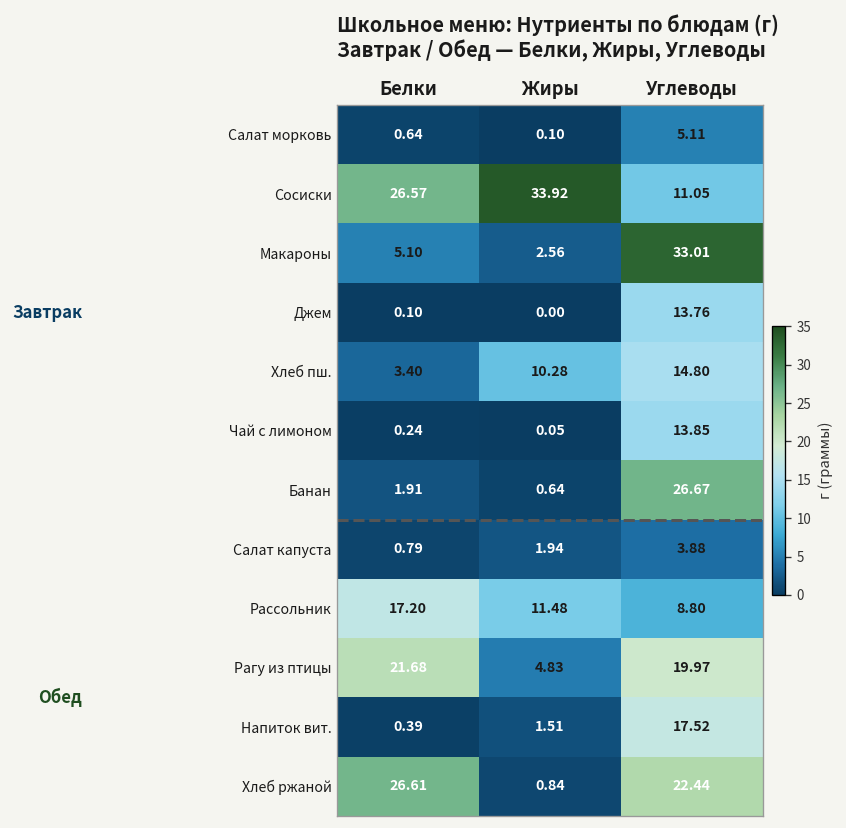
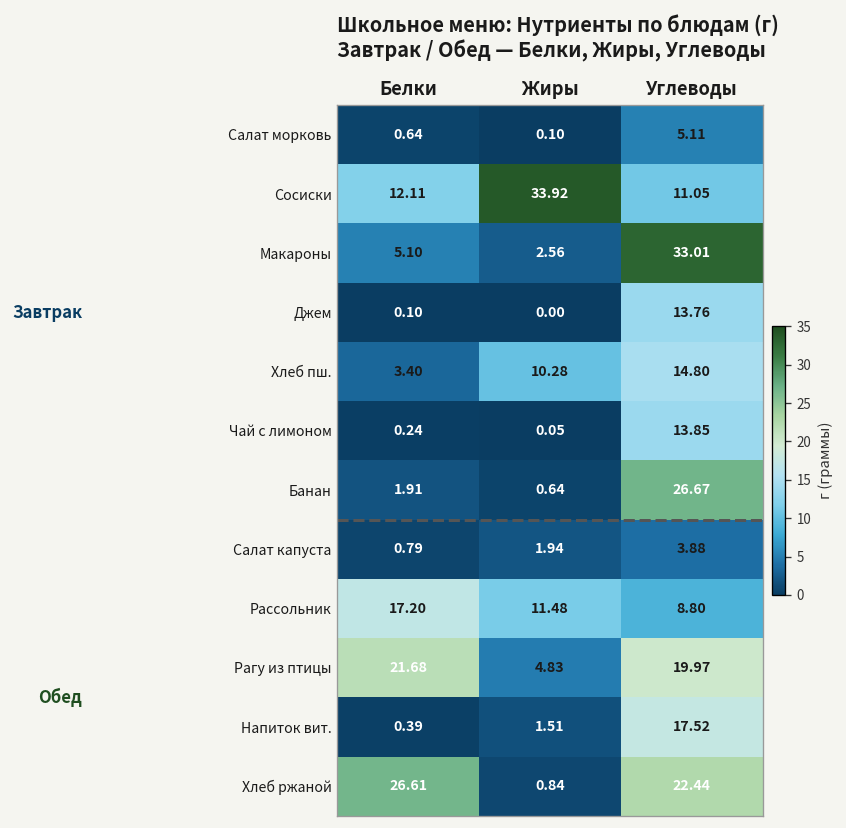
  {
    "Салат морковь": {
      "Белки": 0.64,
      "Жиры": 0.10,
      "Углеводы": 5.11
    },
    "Сосиски": {
-     "Белки": 26.57,
+     "Белки": 12.11,
      "Жиры": 33.92,
      "Углеводы": 11.05
    },
    "Макароны": {
      "Белки": 5.10,
      "Жиры": 2.56,
      "Углеводы": 33.01
    },
    "Джем": {
      "Белки": 0.10,
      "Жиры": 0.00,
      "Углеводы": 13.76
    },
    "Хлеб пш.": {
      "Белки": 3.40,
      "Жиры": 10.28,
      "Углеводы": 14.80
    },
    "Чай с лимоном": {
      "Белки": 0.24,
      "Жиры": 0.05,
      "Углеводы": 13.85
    },
    "Банан": {
      "Белки": 1.91,
      "Жиры": 0.64,
      "Углеводы": 26.67
    },
    "Салат капуста": {
      "Белки": 0.79,
      "Жиры": 1.94,
      "Углеводы": 3.88
    },
    "Рассольник": {
      "Белки": 17.20,
      "Жиры": 11.48,
      "Углеводы": 8.80
    },
    "Рагу из птицы": {
      "Белки": 21.68,
      "Жиры": 4.83,
      "Углеводы": 19.97
    },
    "Напиток вит.": {
      "Белки": 0.39,
      "Жиры": 1.51,
      "Углеводы": 17.52
    },
    "Хлеб ржаной": {
      "Белки": 26.61,
      "Жиры": 0.84,
      "Углеводы": 22.44
    }
  }
